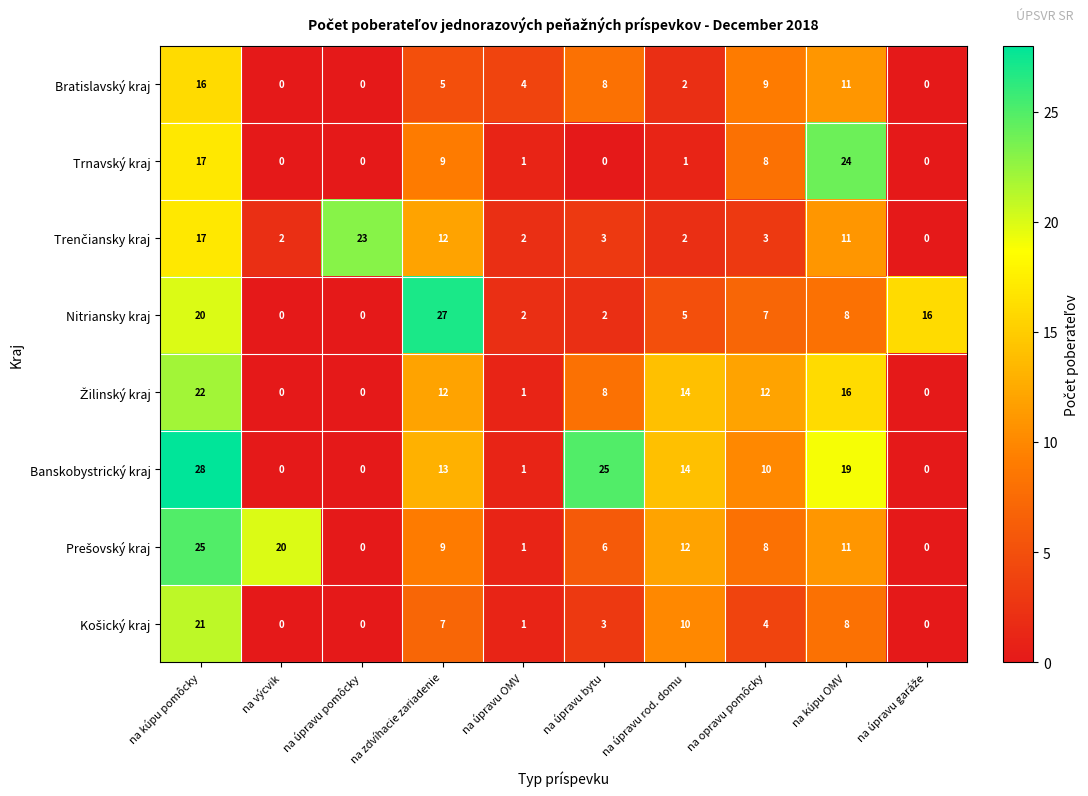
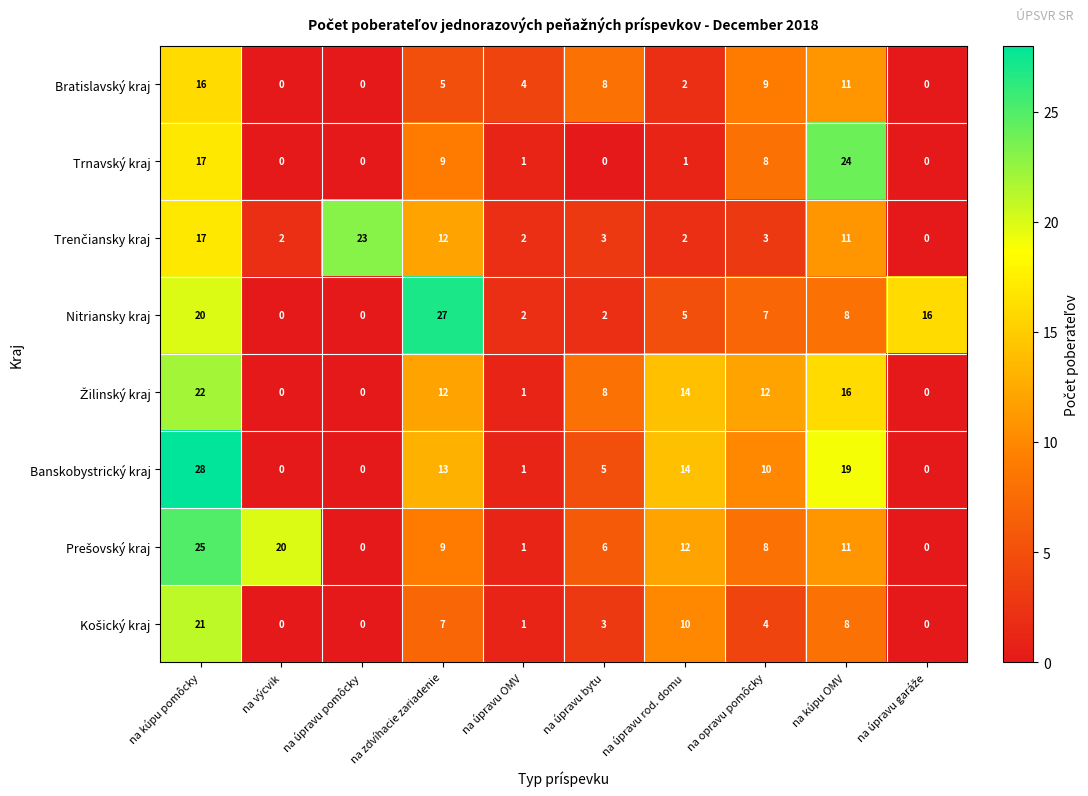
  {
    "Bratislavský kraj": {
      "na kúpu pomôcky": 16,
      "na výcvik": 0,
      "na úpravu pomôcky": 0,
      "na zdvíhacie zariadenie": 5,
      "na úpravu OMV": 4,
      "na úpravu bytu": 8,
      "na úpravu rod. domu": 2,
      "na opravu pomôcky": 9,
      "na kúpu OMV": 11,
      "na úpravu garáže": 0
    },
    "Trnavský kraj": {
      "na kúpu pomôcky": 17,
      "na výcvik": 0,
      "na úpravu pomôcky": 0,
      "na zdvíhacie zariadenie": 9,
      "na úpravu OMV": 1,
      "na úpravu bytu": 0,
      "na úpravu rod. domu": 1,
      "na opravu pomôcky": 8,
      "na kúpu OMV": 24,
      "na úpravu garáže": 0
    },
    "Trenčiansky kraj": {
      "na kúpu pomôcky": 17,
      "na výcvik": 2,
      "na úpravu pomôcky": 23,
      "na zdvíhacie zariadenie": 12,
      "na úpravu OMV": 2,
      "na úpravu bytu": 3,
      "na úpravu rod. domu": 2,
      "na opravu pomôcky": 3,
      "na kúpu OMV": 11,
      "na úpravu garáže": 0
    },
    "Nitriansky kraj": {
      "na kúpu pomôcky": 20,
      "na výcvik": 0,
      "na úpravu pomôcky": 0,
      "na zdvíhacie zariadenie": 27,
      "na úpravu OMV": 2,
      "na úpravu bytu": 2,
      "na úpravu rod. domu": 5,
      "na opravu pomôcky": 7,
      "na kúpu OMV": 8,
      "na úpravu garáže": 16
    },
    "Žilinský kraj": {
      "na kúpu pomôcky": 22,
      "na výcvik": 0,
      "na úpravu pomôcky": 0,
      "na zdvíhacie zariadenie": 12,
      "na úpravu OMV": 1,
      "na úpravu bytu": 8,
      "na úpravu rod. domu": 14,
      "na opravu pomôcky": 12,
      "na kúpu OMV": 16,
      "na úpravu garáže": 0
    },
    "Banskobystrický kraj": {
      "na kúpu pomôcky": 28,
      "na výcvik": 0,
      "na úpravu pomôcky": 0,
      "na zdvíhacie zariadenie": 13,
      "na úpravu OMV": 1,
-     "na úpravu bytu": 25,
+     "na úpravu bytu": 5,
      "na úpravu rod. domu": 14,
      "na opravu pomôcky": 10,
      "na kúpu OMV": 19,
      "na úpravu garáže": 0
    },
    "Prešovský kraj": {
      "na kúpu pomôcky": 25,
      "na výcvik": 20,
      "na úpravu pomôcky": 0,
      "na zdvíhacie zariadenie": 9,
      "na úpravu OMV": 1,
      "na úpravu bytu": 6,
      "na úpravu rod. domu": 12,
      "na opravu pomôcky": 8,
      "na kúpu OMV": 11,
      "na úpravu garáže": 0
    },
    "Košický kraj": {
      "na kúpu pomôcky": 21,
      "na výcvik": 0,
      "na úpravu pomôcky": 0,
      "na zdvíhacie zariadenie": 7,
      "na úpravu OMV": 1,
      "na úpravu bytu": 3,
      "na úpravu rod. domu": 10,
      "na opravu pomôcky": 4,
      "na kúpu OMV": 8,
      "na úpravu garáže": 0
    }
  }
